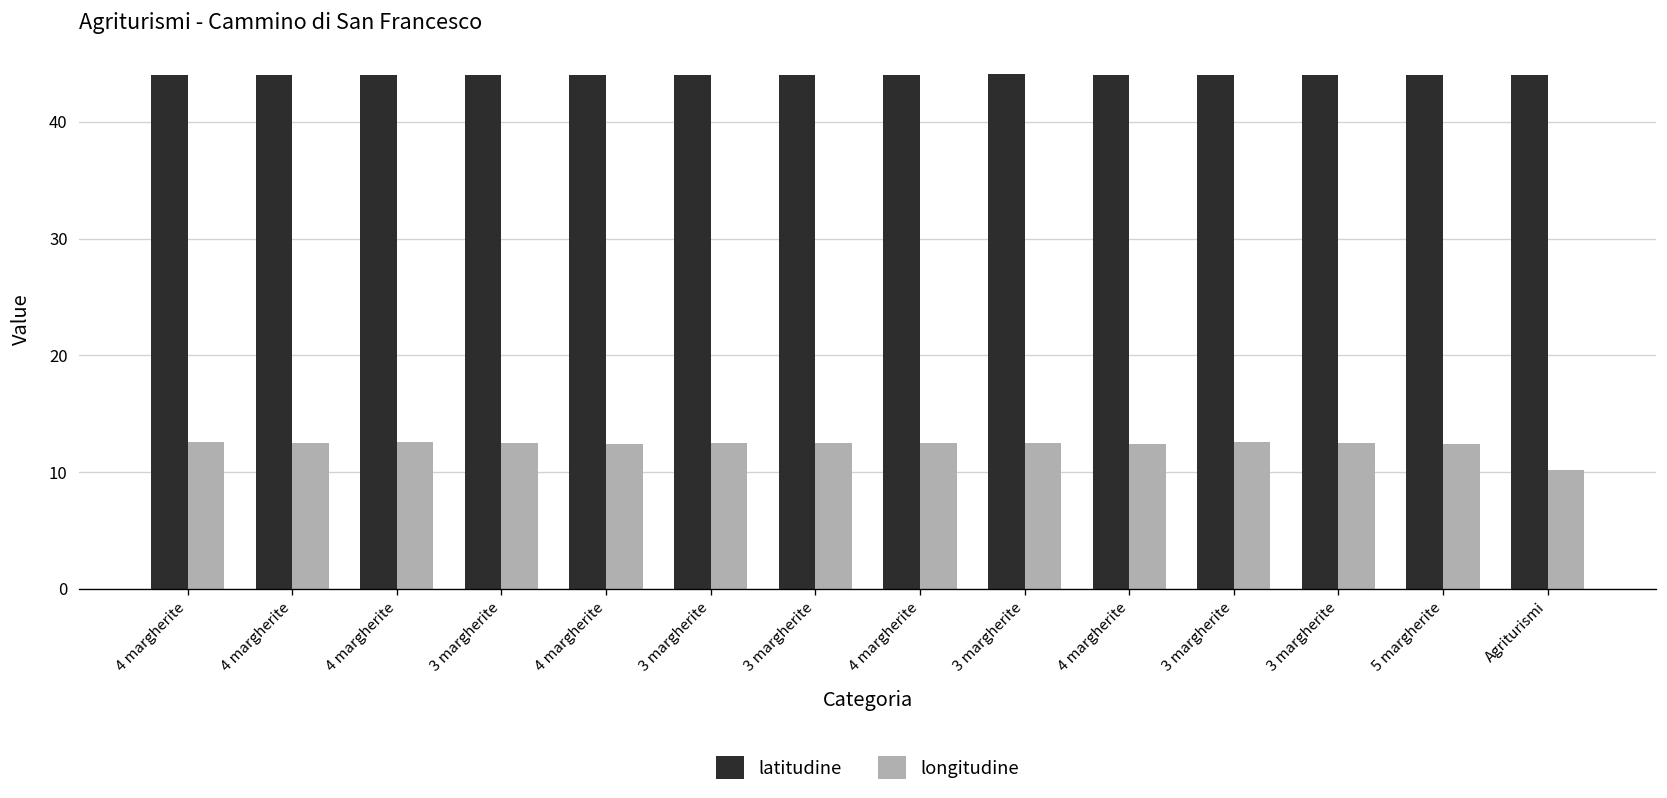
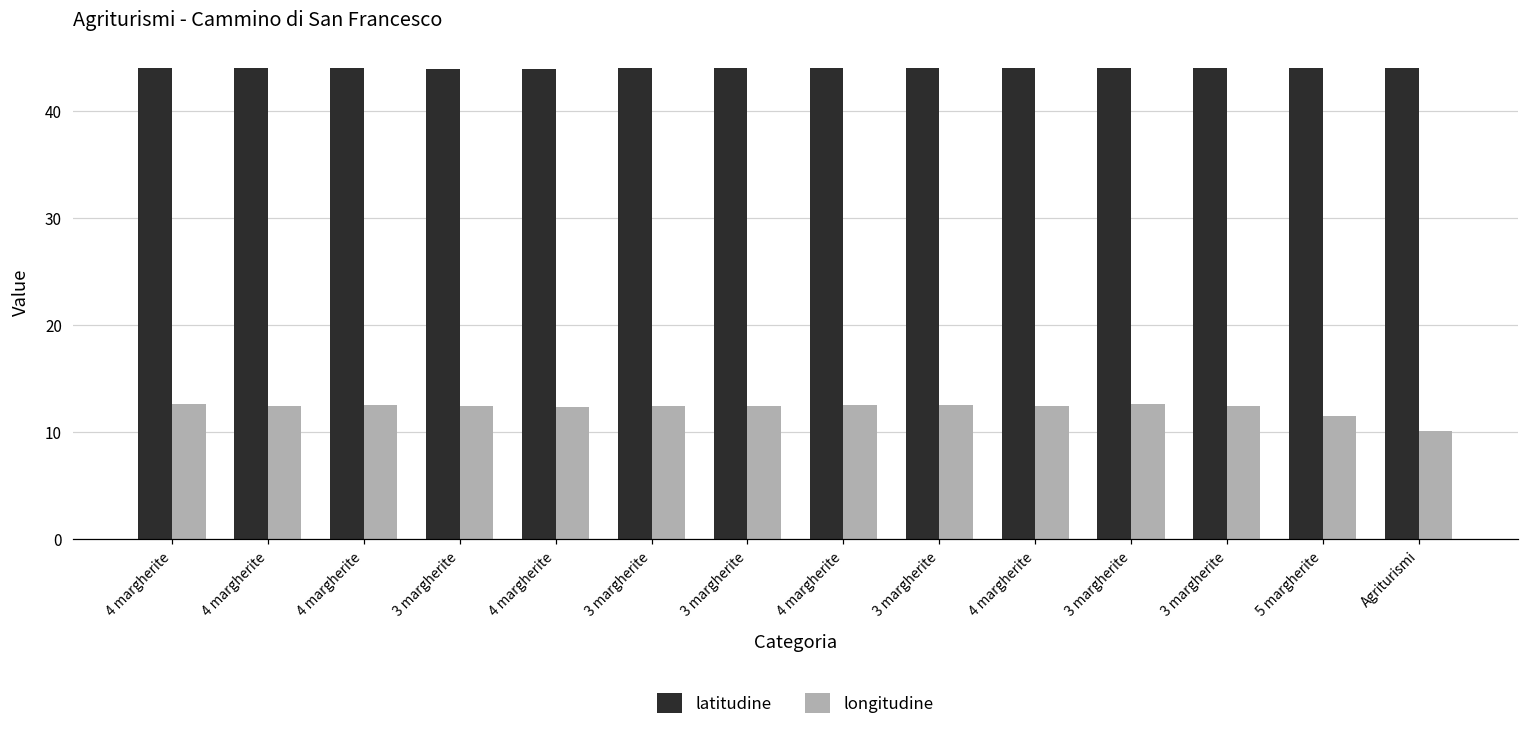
  {
    "latitudine": {
      "5 margherite": 44,
      "Agriturismi": 44
    },
    "longitudine": {
-     "5 margherite": 12,
+     "5 margherite": 11,
      "Agriturismi": 10
    }
  }
